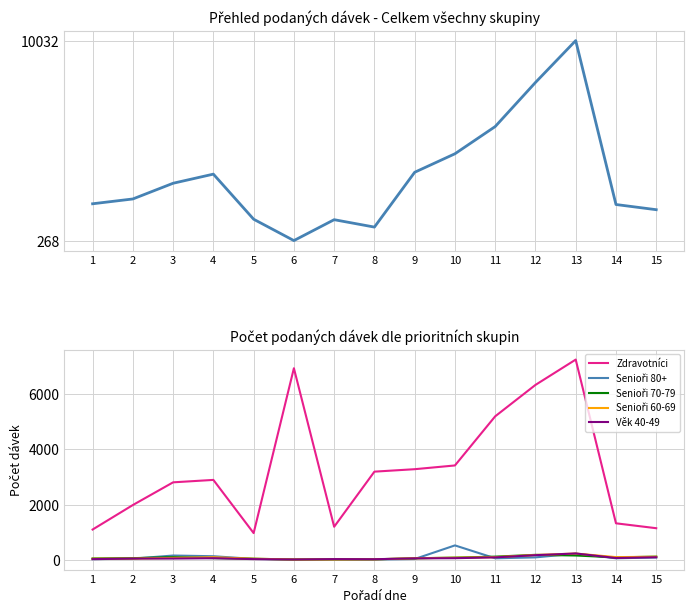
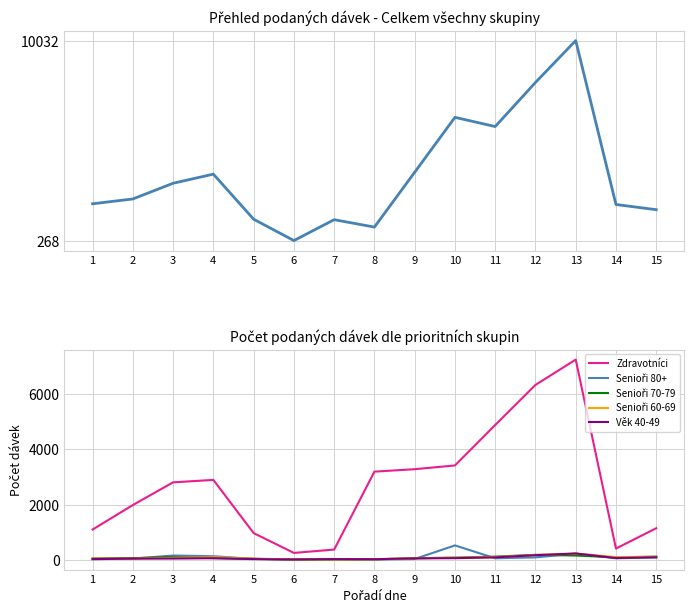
  {
    "Přehled podaných dávek - Celkem všechny skupiny": {
      "1": 2100,
      "2": 2300,
      "3": 3100,
      "4": 3500,
      "5": 1300,
      "6": 300,
      "7": 1300,
      "8": 900,
      "9": 3600,
-     "10": 4500,
+     "10": 6300,
      "11": 5800,
      "12": 8000,
      "13": 10000,
      "14": 2000,
      "15": 1800
    },
    "Počet podaných dávek dle prioritních skupin": {
      "Zdravotníci": {
        "1": 1100,
        "2": 2000,
        "3": 2800,
        "4": 2900,
        "5": 1000,
-       "6": 6900,
-       "7": 1200,
+       "6": 200,
+       "7": 400,
        "8": 3200,
        "9": 3300,
        "10": 3400,
-       "11": 5200,
+       "11": 4900,
        "12": 6300,
        "13": 7300,
-       "14": 1300,
+       "14": 400,
        "15": 1100
      },
      "Senioři 80+": {
        "10": 500
      }
    }
  }
